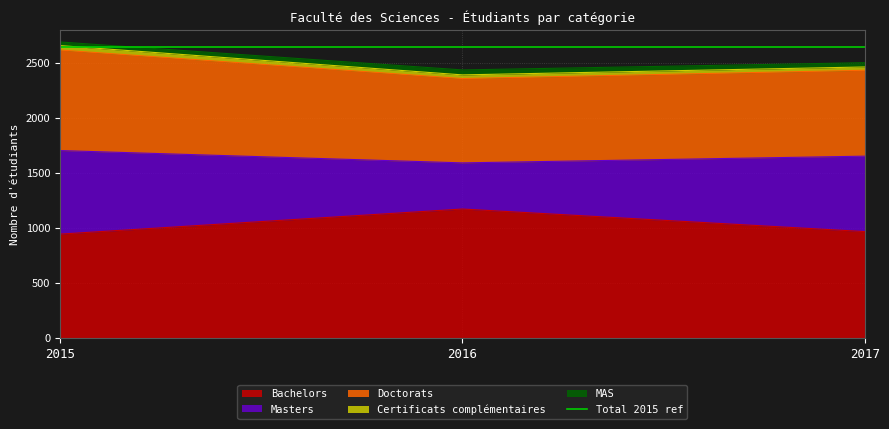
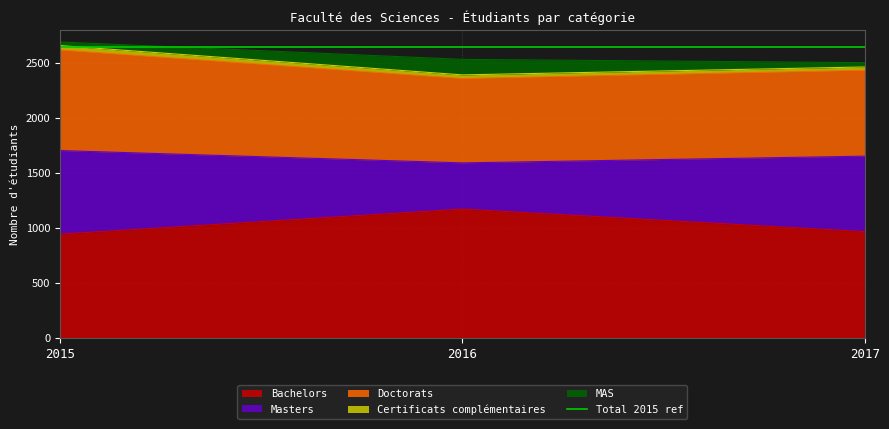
  {
    "Bachelors": {
      "2015": 940,
      "2016": 1170,
      "2017": 970
    },
    "Masters": {
      "2015": 760,
      "2016": 420,
      "2017": 690
    },
    "Doctorats": {
      "2015": 910,
      "2016": 770,
      "2017": 780
    },
    "Certificats complémentaires": {
      "2015": 40,
      "2016": 30,
      "2017": 30
    },
    "MAS": {
      "2015": 30,
-     "2016": 50,
+     "2016": 140,
      "2017": 40
    }
  }
